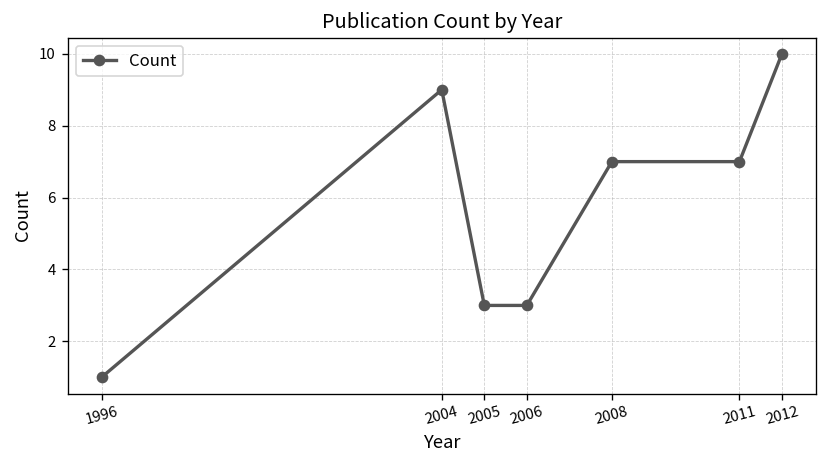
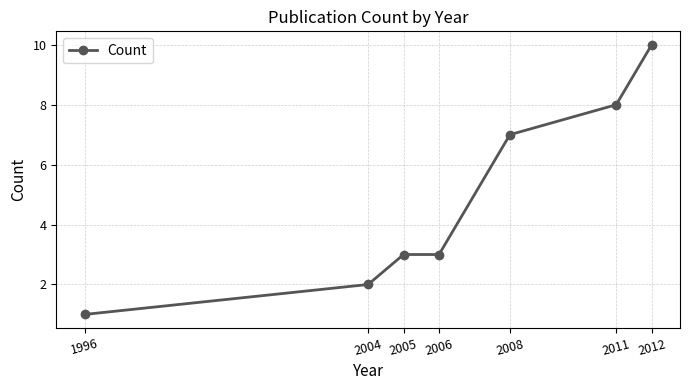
  {
    "1996": 1,
-   "2004": 9,
+   "2004": 2,
    "2005": 3,
    "2006": 3,
    "2008": 7,
-   "2011": 7,
+   "2011": 8,
    "2012": 10
  }
